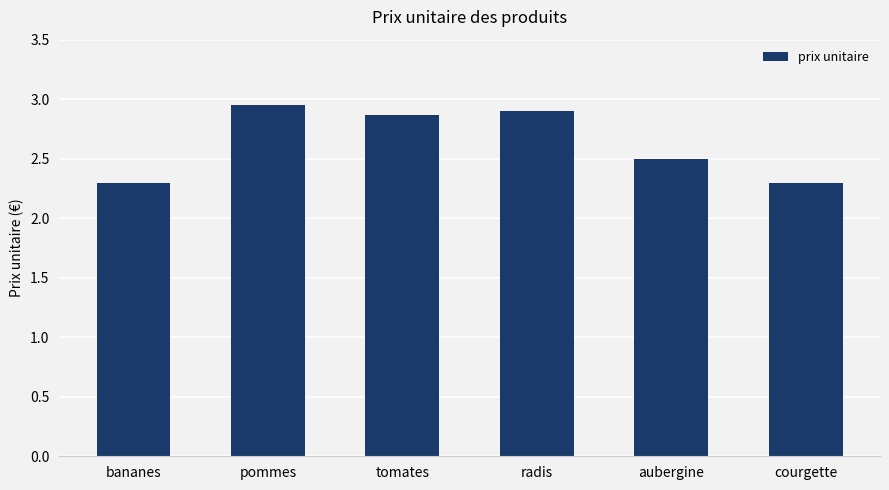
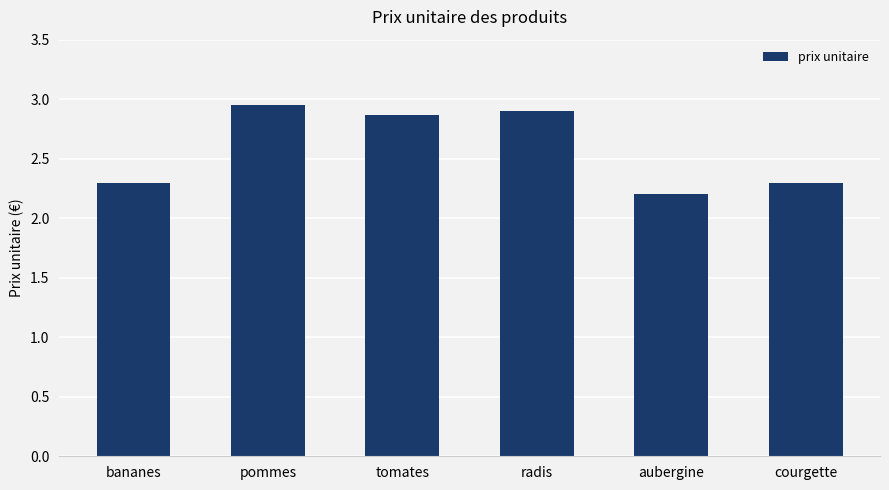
  {
    "bananes": 2.3,
    "pommes": 2.95,
    "tomates": 2.87,
    "radis": 2.9,
-   "aubergine": 2.5,
+   "aubergine": 2.2,
    "courgette": 2.3
  }
